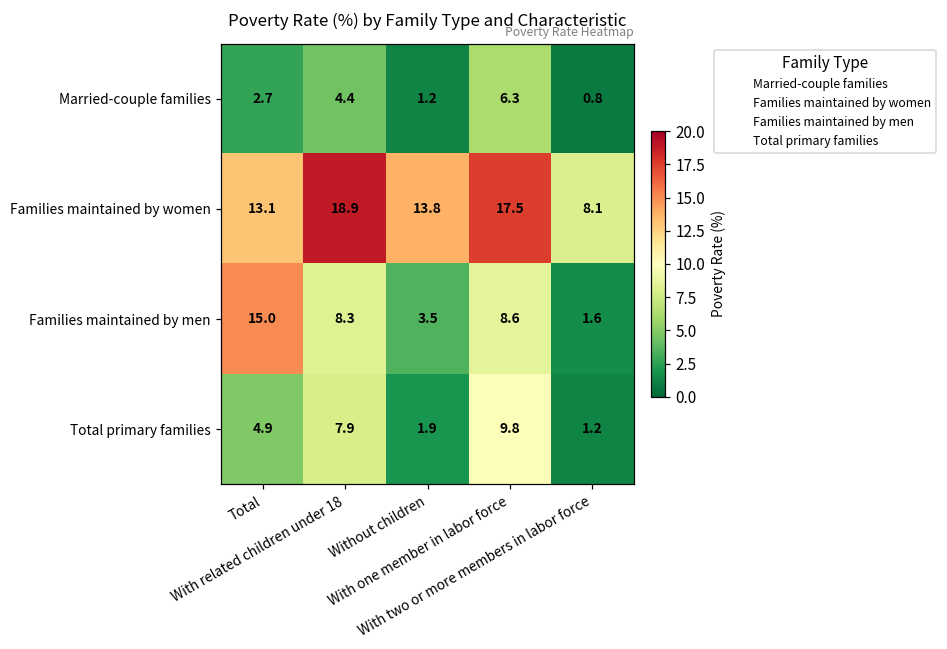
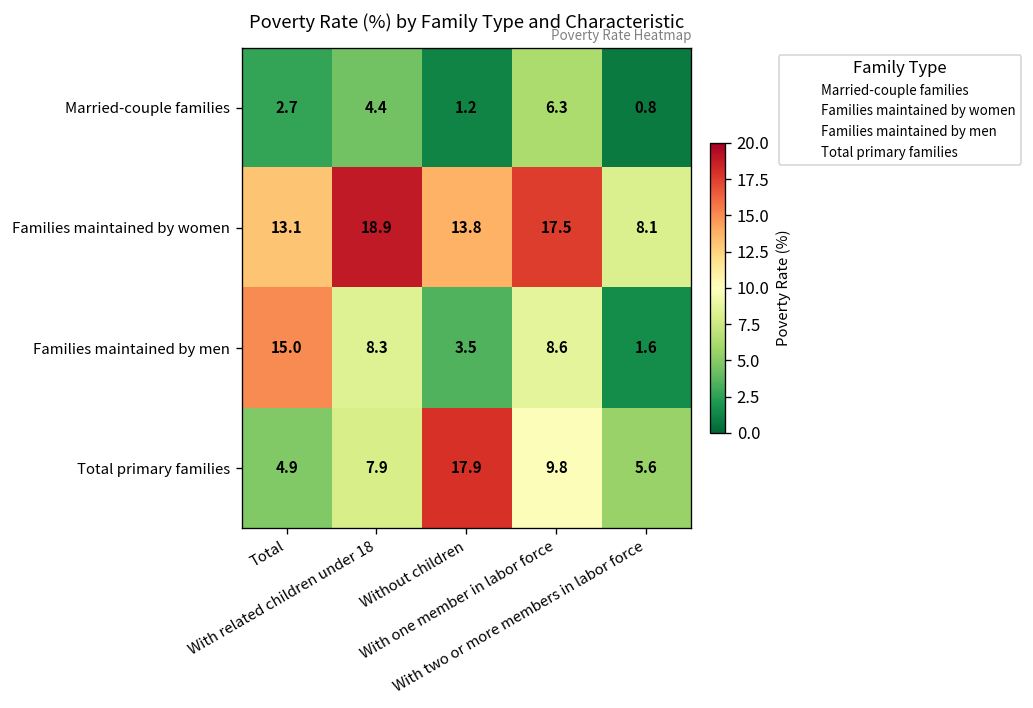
  {
    "Married-couple families": {
      "Total": 2.7,
      "With related children under 18": 4.4,
      "Without children": 1.2,
      "With one member in labor force": 6.3,
      "With two or more members in labor force": 0.8
    },
    "Families maintained by women": {
      "Total": 13.1,
      "With related children under 18": 18.9,
      "Without children": 13.8,
      "With one member in labor force": 17.5,
      "With two or more members in labor force": 8.1
    },
    "Families maintained by men": {
      "Total": 15.0,
      "With related children under 18": 8.3,
      "Without children": 3.5,
      "With one member in labor force": 8.6,
      "With two or more members in labor force": 1.6
    },
    "Total primary families": {
      "Total": 4.9,
      "With related children under 18": 7.9,
-     "Without children": 1.9,
+     "Without children": 17.9,
      "With one member in labor force": 9.8,
-     "With two or more members in labor force": 1.2
+     "With two or more members in labor force": 5.6
    }
  }
